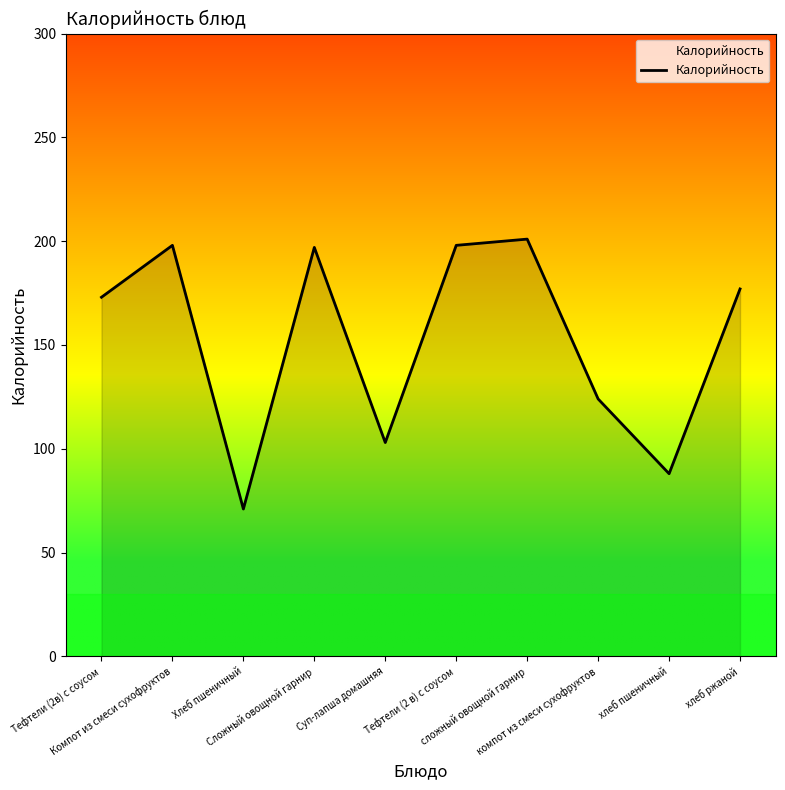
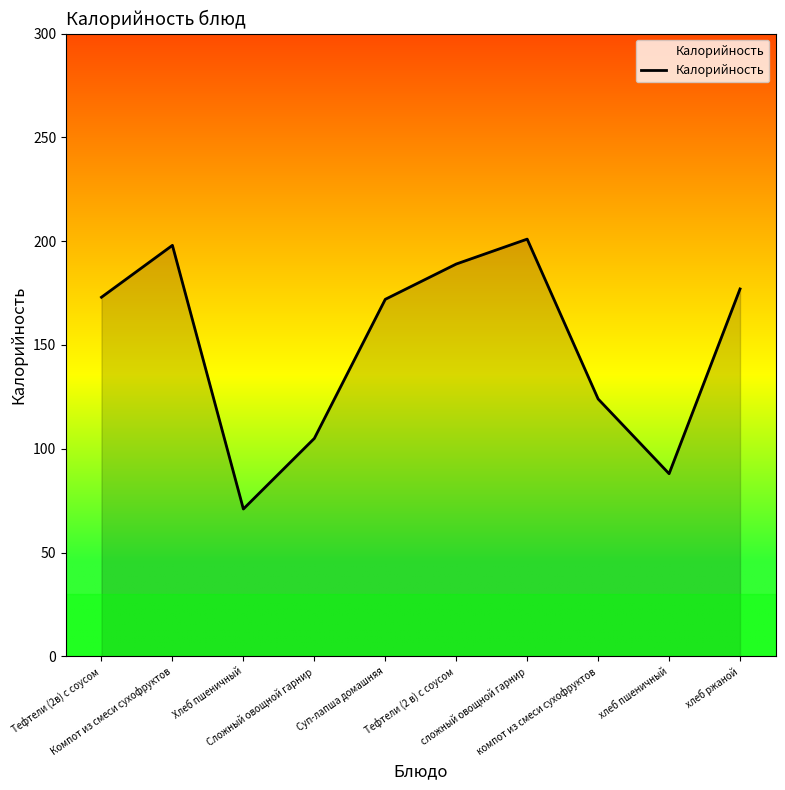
  {
    "Тефтели (2в) с соусом": 173,
    "Компот из смеси сухофруктов": 198,
    "Хлеб пшеничный": 71,
-   "Сложный овощной гарнир": 197,
-   "Суп-лапша домашняя": 103,
-   "Тефтели (2 в) с соусом": 198,
+   "Сложный овощной гарнир": 105,
+   "Суп-лапша домашняя": 172,
+   "Тефтели (2 в) с соусом": 189,
    "сложный овощной гарнир": 201,
    "компот из смеси сухофруктов": 124,
    "хлеб пшеничный": 88,
    "хлеб ржаной": 177
  }
